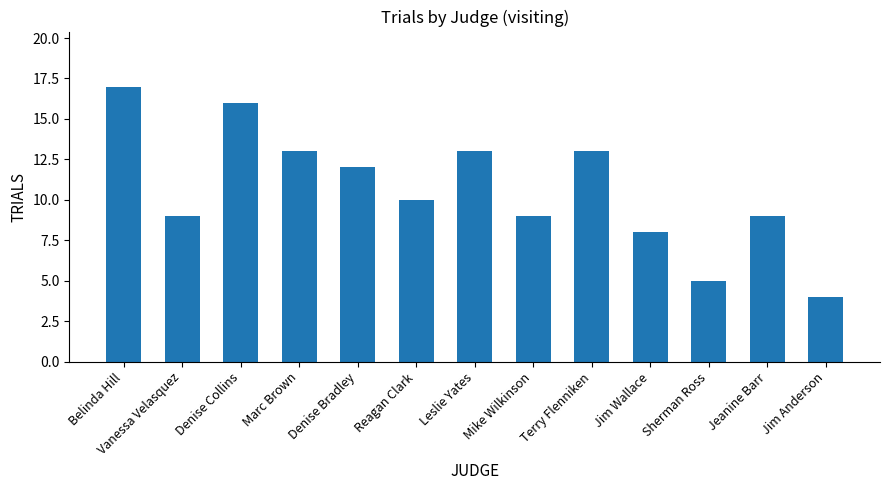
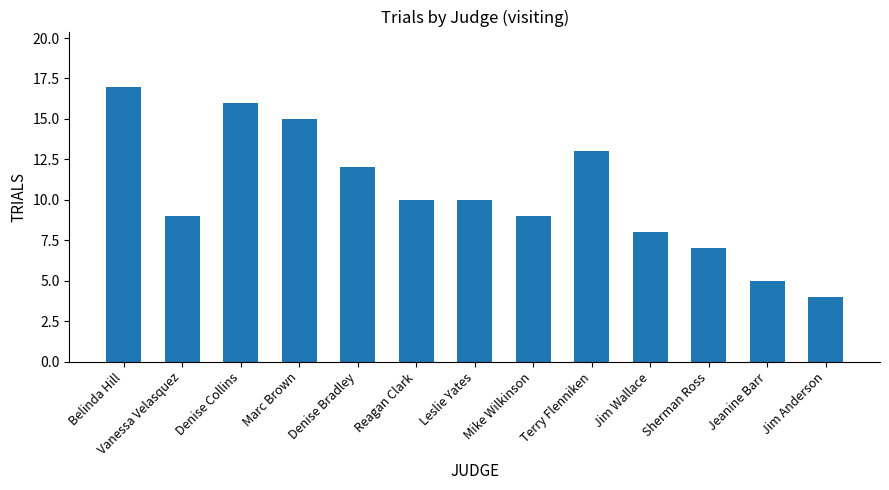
  {
    "Belinda Hill": 17,
    "Vanessa Velasquez": 9,
    "Denise Collins": 16,
-   "Marc Brown": 13,
+   "Marc Brown": 15,
    "Denise Bradley": 12,
    "Reagan Clark": 10,
-   "Leslie Yates": 13,
+   "Leslie Yates": 10,
    "Mike Wilkinson": 9,
    "Terry Flenniken": 13,
    "Jim Wallace": 8,
-   "Sherman Ross": 5,
-   "Jeanine Barr": 9,
+   "Sherman Ross": 7,
+   "Jeanine Barr": 5,
    "Jim Anderson": 4
  }
